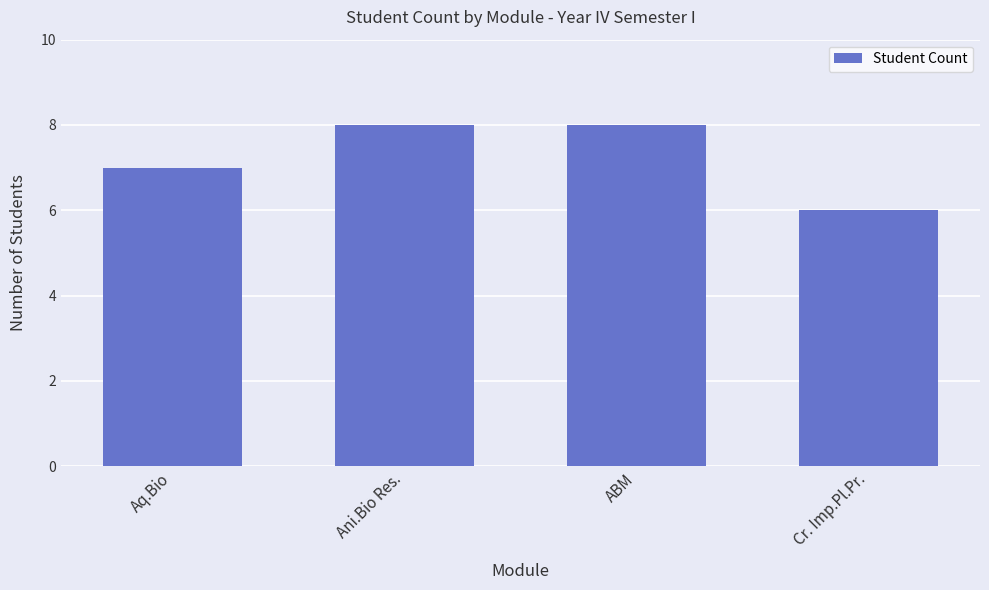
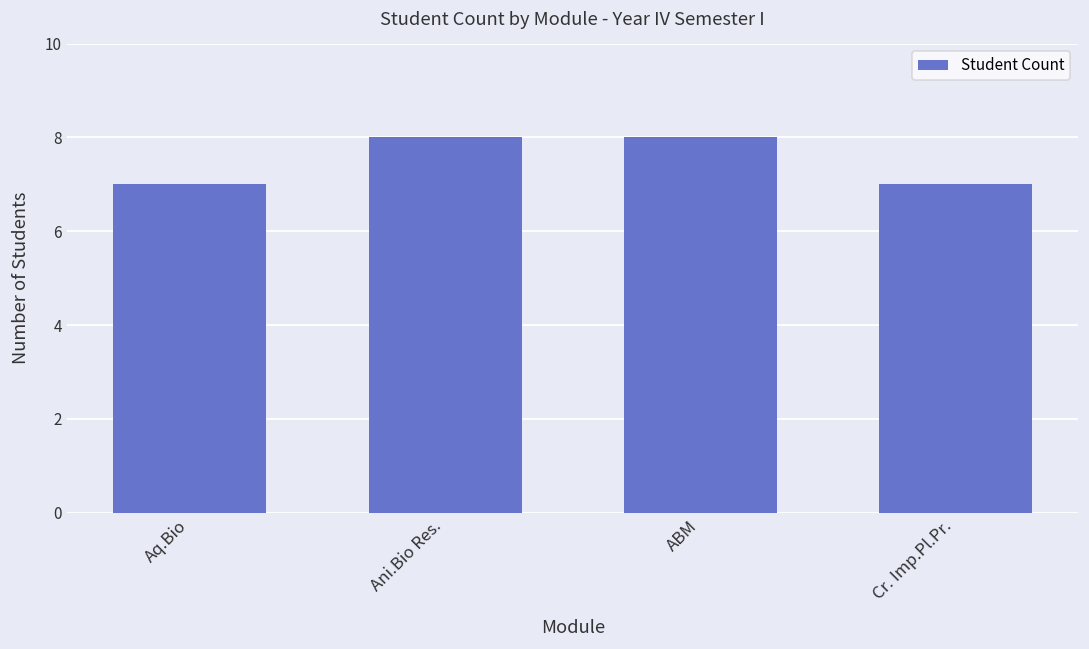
  {
    "Aq.Bio": 7,
    "Ani.Bio Res.": 8,
    "ABM": 8,
-   "Cr. Imp.Pl.Pr.": 6
+   "Cr. Imp.Pl.Pr.": 7
  }
